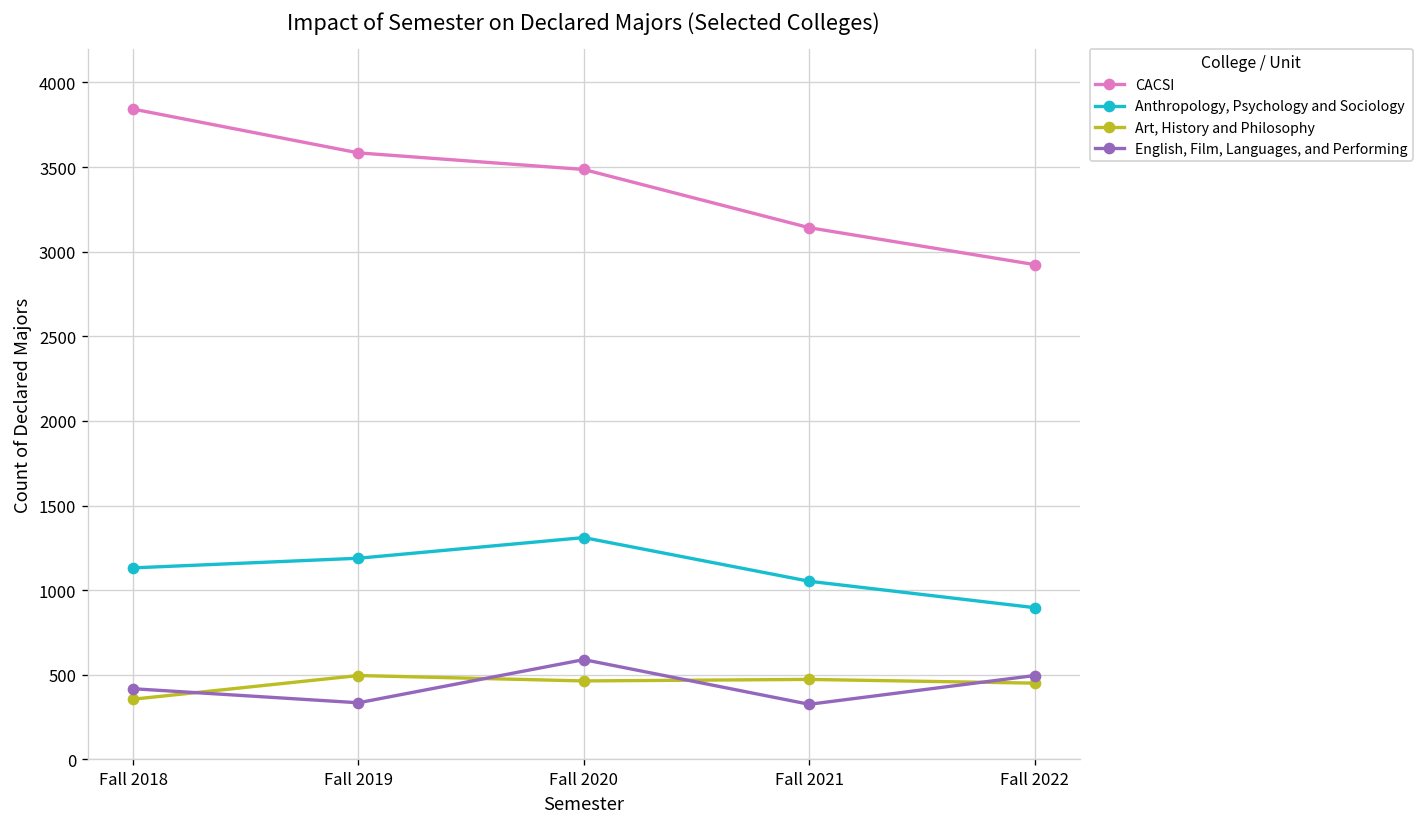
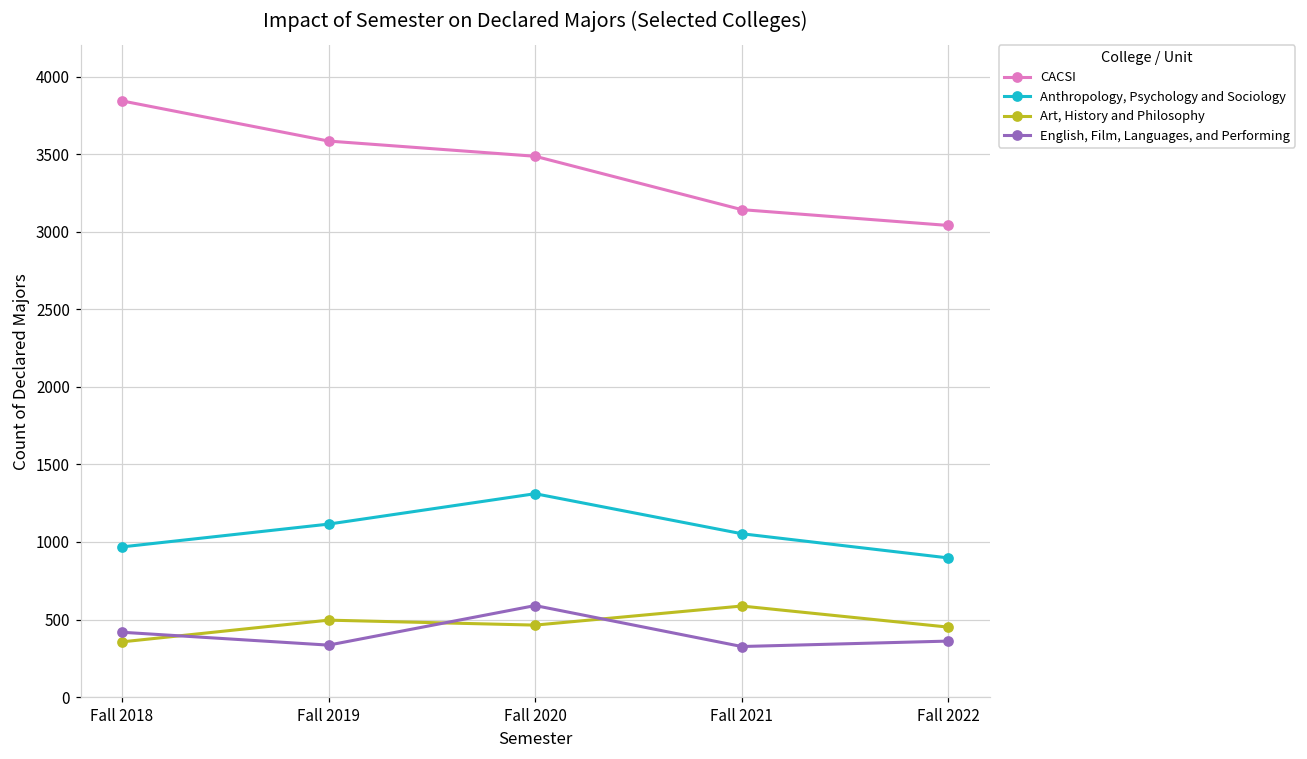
  {
    "CACSI": {
      "Fall 2018": 3840,
      "Fall 2019": 3580,
      "Fall 2020": 3490,
      "Fall 2021": 3140,
-     "Fall 2022": 2920
+     "Fall 2022": 3040
    },
    "Anthropology, Psychology and Sociology": {
-     "Fall 2018": 1130,
-     "Fall 2019": 1190,
+     "Fall 2018": 970,
+     "Fall 2019": 1120,
      "Fall 2020": 1310,
      "Fall 2021": 1050,
      "Fall 2022": 900
    },
    "Art, History and Philosophy": {
      "Fall 2018": 360,
      "Fall 2019": 500,
      "Fall 2020": 460,
-     "Fall 2021": 470,
+     "Fall 2021": 590,
      "Fall 2022": 450
    },
    "English, Film, Languages, and Performing": {
      "Fall 2018": 420,
      "Fall 2019": 340,
      "Fall 2020": 590,
      "Fall 2021": 330,
-     "Fall 2022": 500
+     "Fall 2022": 360
    }
  }
